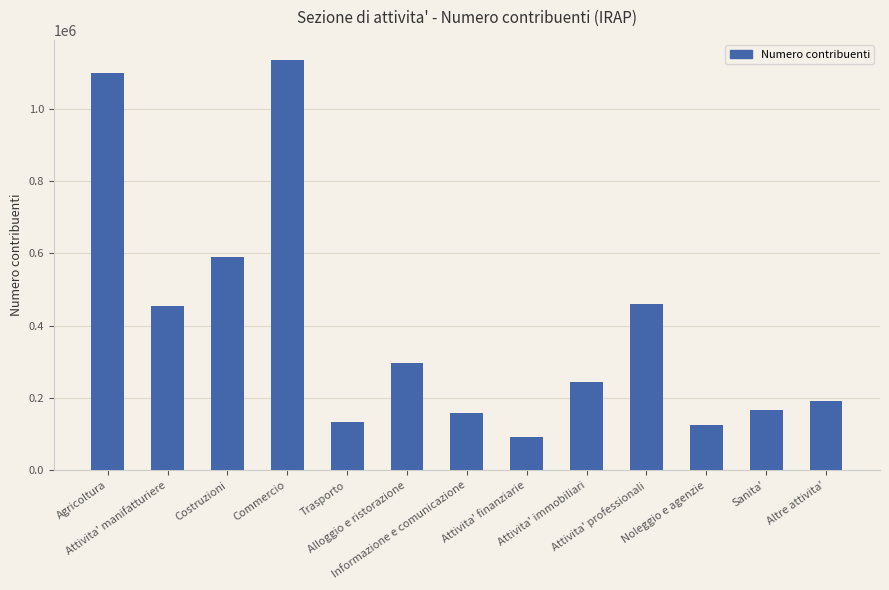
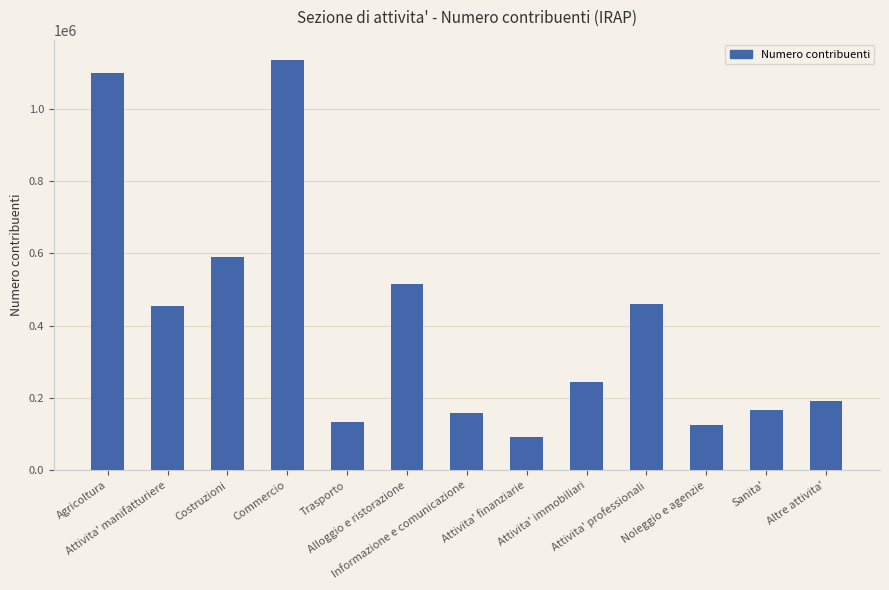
  {
    "Agricoltura": 1100000,
    "Attivita' manifatturiere": 450000,
    "Costruzioni": 590000,
    "Commercio": 1130000,
    "Trasporto": 130000,
-   "Alloggio e ristorazione": 300000,
+   "Alloggio e ristorazione": 510000,
    "Informazione e comunicazione": 160000,
    "Attivita' finanziarie": 90000,
    "Attivita' immobiliari": 250000,
    "Attivita' professionali": 460000,
    "Noleggio e agenzie": 130000,
    "Sanita'": 170000,
    "Altre attivita'": 190000
  }
